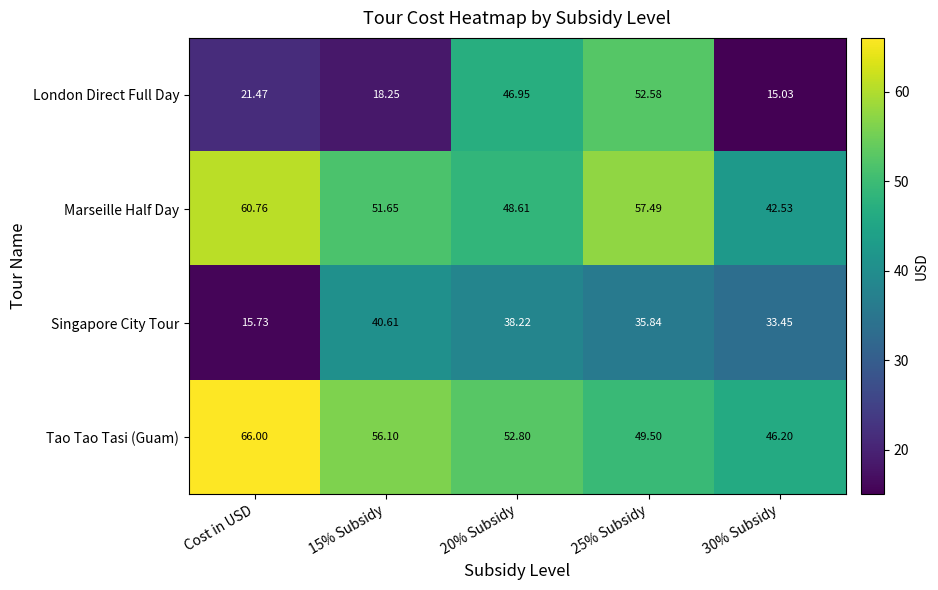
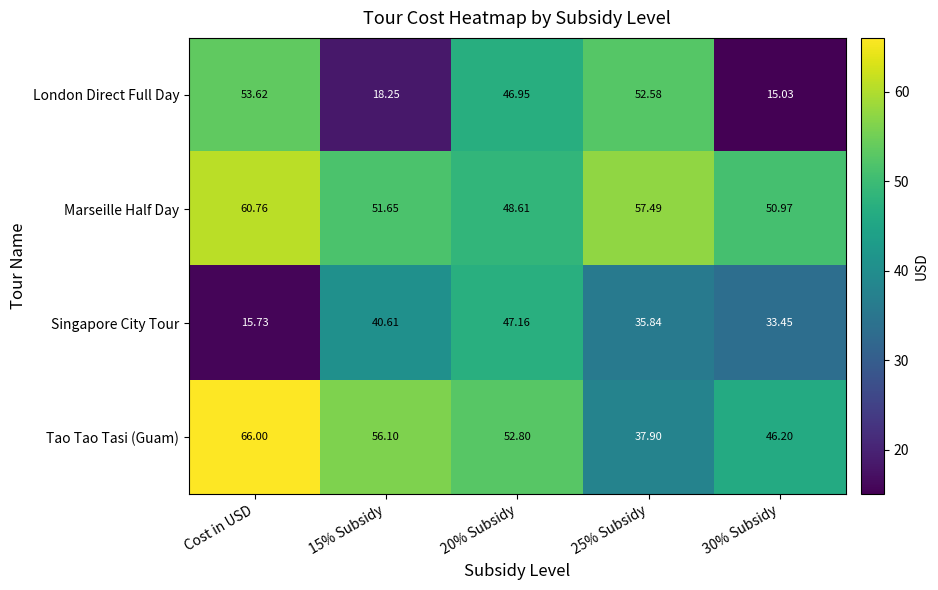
  {
    "London Direct Full Day": {
-     "Cost in USD": 21.47,
+     "Cost in USD": 53.62,
      "15% Subsidy": 18.25,
      "20% Subsidy": 46.95,
      "25% Subsidy": 52.58,
      "30% Subsidy": 15.03
    },
    "Marseille Half Day": {
      "Cost in USD": 60.76,
      "15% Subsidy": 51.65,
      "20% Subsidy": 48.61,
      "25% Subsidy": 57.49,
-     "30% Subsidy": 42.53
+     "30% Subsidy": 50.97
    },
    "Singapore City Tour": {
      "Cost in USD": 15.73,
      "15% Subsidy": 40.61,
-     "20% Subsidy": 38.22,
+     "20% Subsidy": 47.16,
      "25% Subsidy": 35.84,
      "30% Subsidy": 33.45
    },
    "Tao Tao Tasi (Guam)": {
      "Cost in USD": 66.00,
      "15% Subsidy": 56.10,
      "20% Subsidy": 52.80,
-     "25% Subsidy": 49.50,
+     "25% Subsidy": 37.90,
      "30% Subsidy": 46.20
    }
  }
